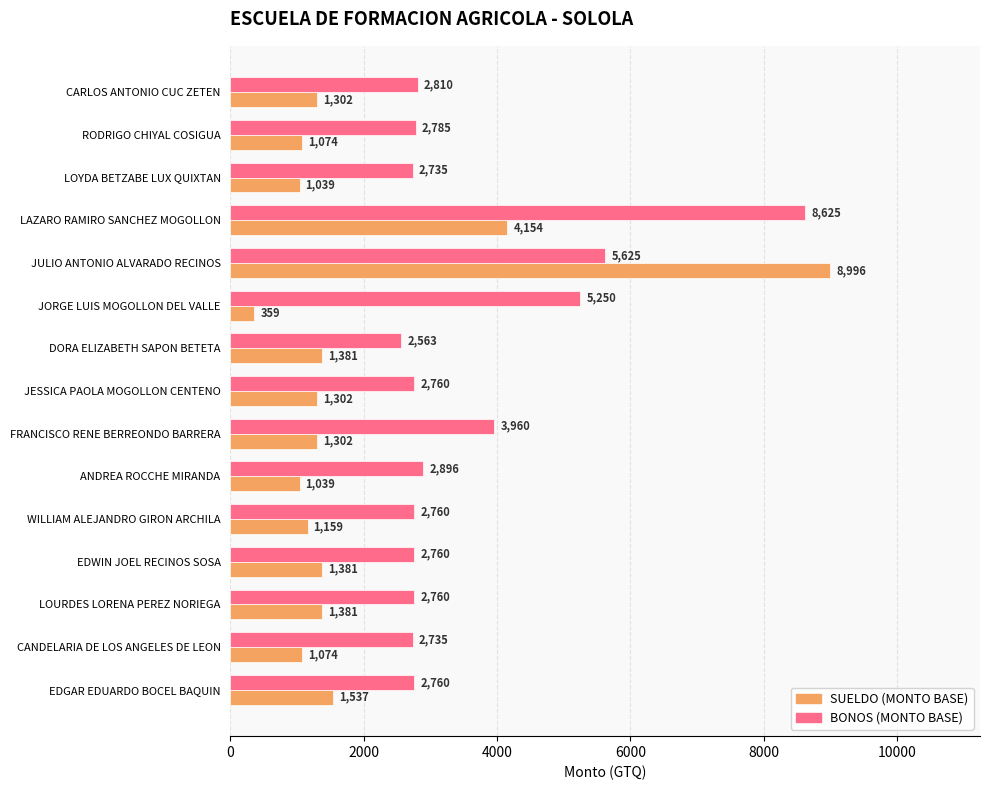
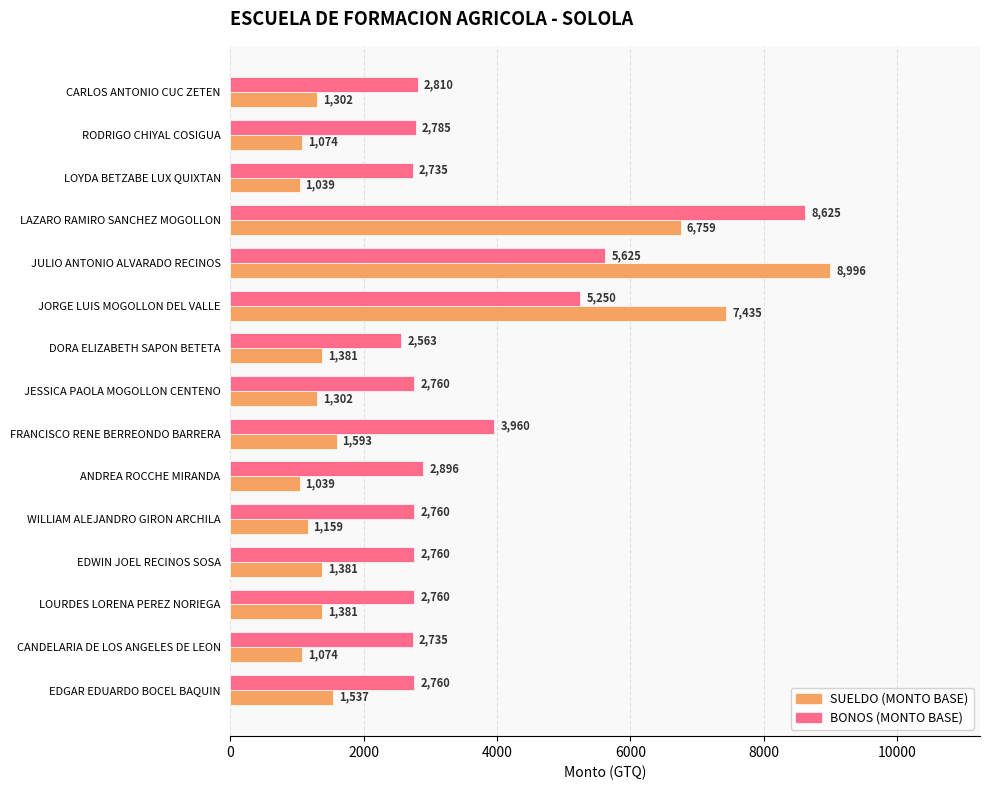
  {
    "SUELDO (MONTO BASE)": {
      "CARLOS ANTONIO CUC ZETEN": "1,302",
      "RODRIGO CHIYAL COSIGUA": "1,074",
      "LOYDA BETZABE LUX QUIXTAN": "1,039",
-     "LAZARO RAMIRO SANCHEZ MOGOLLON": "4,154",
+     "LAZARO RAMIRO SANCHEZ MOGOLLON": "6,759",
      "JULIO ANTONIO ALVARADO RECINOS": "8,996",
-     "JORGE LUIS MOGOLLON DEL VALLE": "359",
+     "JORGE LUIS MOGOLLON DEL VALLE": "7,435",
      "DORA ELIZABETH SAPON BETETA": "1,381",
      "JESSICA PAOLA MOGOLLON CENTENO": "1,302",
-     "FRANCISCO RENE BERREONDO BARRERA": "1,302",
+     "FRANCISCO RENE BERREONDO BARRERA": "1,593",
      "ANDREA ROCCHE MIRANDA": "1,039",
      "WILLIAM ALEJANDRO GIRON ARCHILA": "1,159",
      "EDWIN JOEL RECINOS SOSA": "1,381",
      "LOURDES LORENA PEREZ NORIEGA": "1,381",
      "CANDELARIA DE LOS ANGELES DE LEON": "1,074",
      "EDGAR EDUARDO BOCEL BAQUIN": "1,537"
    },
    "BONOS (MONTO BASE)": {
      "CARLOS ANTONIO CUC ZETEN": "2,810",
      "RODRIGO CHIYAL COSIGUA": "2,785",
      "LOYDA BETZABE LUX QUIXTAN": "2,735",
      "LAZARO RAMIRO SANCHEZ MOGOLLON": "8,625",
      "JULIO ANTONIO ALVARADO RECINOS": "5,625",
      "JORGE LUIS MOGOLLON DEL VALLE": "5,250",
      "DORA ELIZABETH SAPON BETETA": "2,563",
      "JESSICA PAOLA MOGOLLON CENTENO": "2,760",
      "FRANCISCO RENE BERREONDO BARRERA": "3,960",
      "ANDREA ROCCHE MIRANDA": "2,896",
      "WILLIAM ALEJANDRO GIRON ARCHILA": "2,760",
      "EDWIN JOEL RECINOS SOSA": "2,760",
      "LOURDES LORENA PEREZ NORIEGA": "2,760",
      "CANDELARIA DE LOS ANGELES DE LEON": "2,735",
      "EDGAR EDUARDO BOCEL BAQUIN": "2,760"
    }
  }
